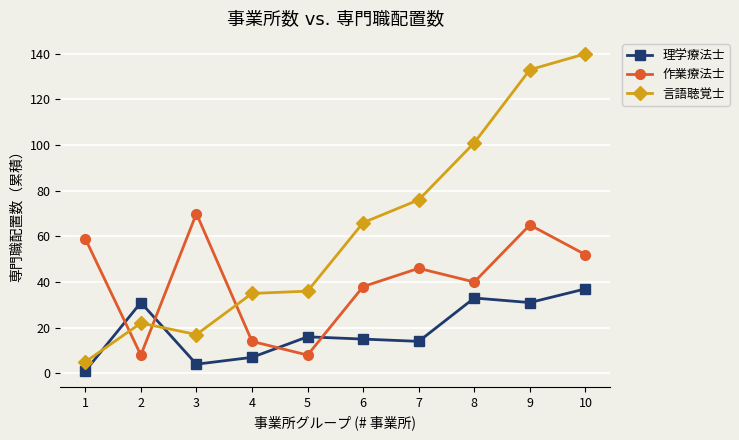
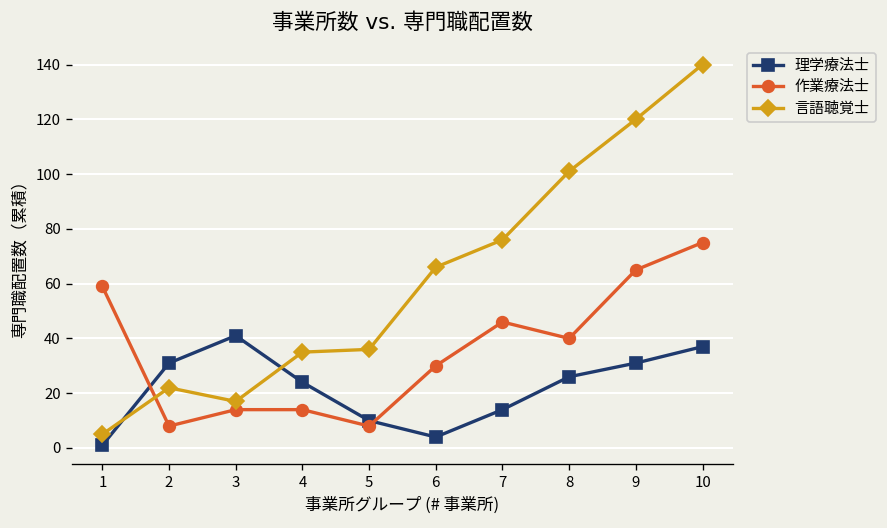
  {
    "理学療法士": {
      "1": 1,
      "2": 31,
-     "3": 4,
-     "4": 7,
-     "5": 16,
-     "6": 15,
+     "3": 41,
+     "4": 24,
+     "5": 10,
+     "6": 4,
      "7": 14,
-     "8": 33,
+     "8": 26,
      "9": 31,
      "10": 37
    },
    "作業療法士": {
      "1": 59,
      "2": 8,
-     "3": 70,
+     "3": 14,
      "4": 14,
      "5": 8,
-     "6": 38,
+     "6": 30,
      "7": 46,
      "8": 40,
      "9": 65,
-     "10": 52
+     "10": 75
    },
    "言語聴覚士": {
      "1": 5,
      "2": 22,
      "3": 17,
      "4": 35,
      "5": 36,
      "6": 66,
      "7": 76,
      "8": 101,
-     "9": 133,
+     "9": 120,
      "10": 140
    }
  }
